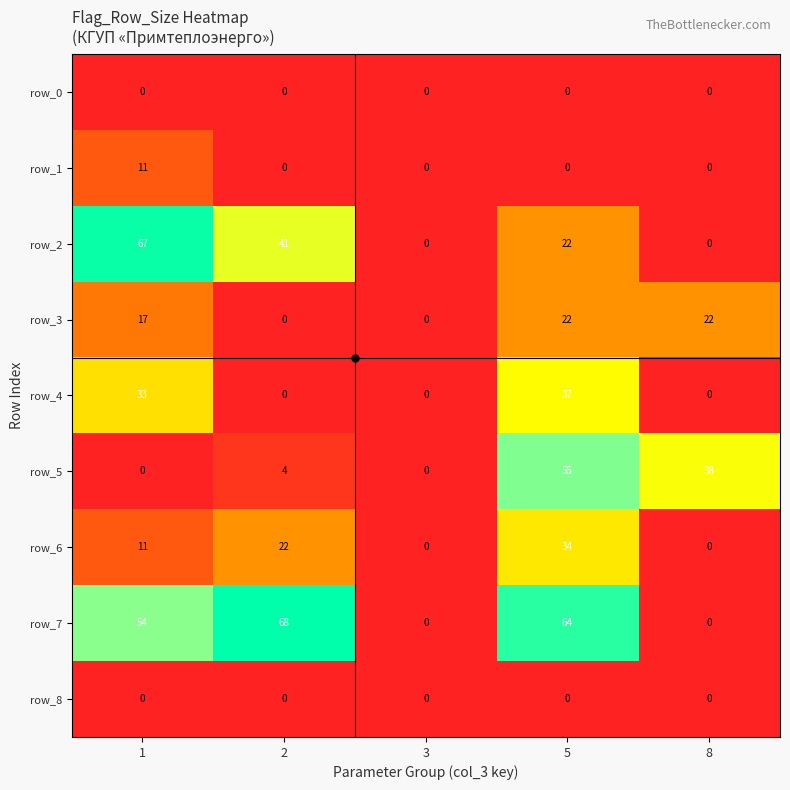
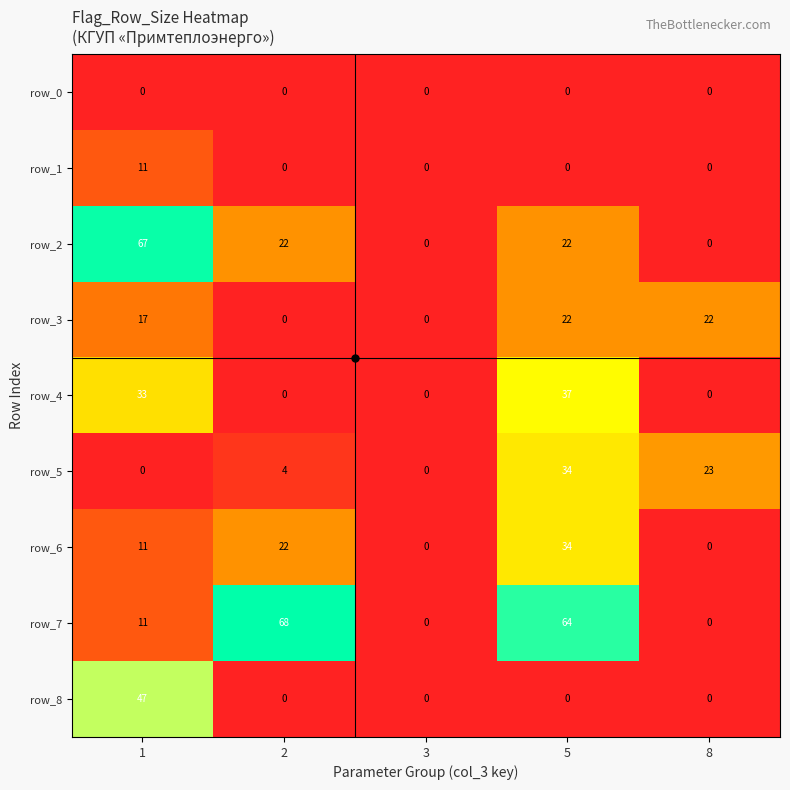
  {
    "row_0": {
      "1": 0,
      "2": 0,
      "3": 0,
      "5": 0,
      "8": 0
    },
    "row_1": {
      "1": 11,
      "2": 0,
      "3": 0,
      "5": 0,
      "8": 0
    },
    "row_2": {
      "1": 67,
-     "2": 41,
+     "2": 22,
      "3": 0,
      "5": 22,
      "8": 0
    },
    "row_3": {
      "1": 17,
      "2": 0,
      "3": 0,
      "5": 22,
      "8": 22
    },
    "row_4": {
      "1": 33,
      "2": 0,
      "3": 0,
      "5": 37,
      "8": 0
    },
    "row_5": {
      "1": 0,
      "2": 4,
      "3": 0,
-     "5": 55,
-     "8": 38
+     "5": 34,
+     "8": 23
    },
    "row_6": {
      "1": 11,
      "2": 22,
      "3": 0,
      "5": 34,
      "8": 0
    },
    "row_7": {
-     "1": 54,
+     "1": 11,
      "2": 68,
      "3": 0,
      "5": 64,
      "8": 0
    },
    "row_8": {
-     "1": 0,
+     "1": 47,
      "2": 0,
      "3": 0,
      "5": 0,
      "8": 0
    }
  }
